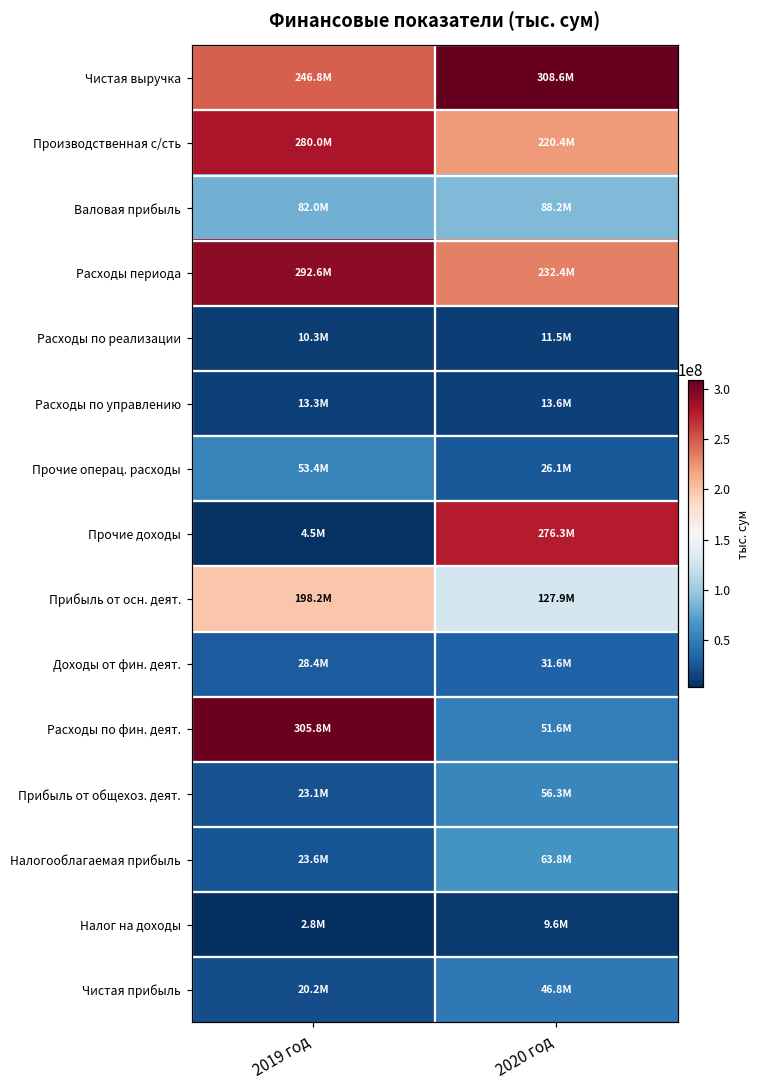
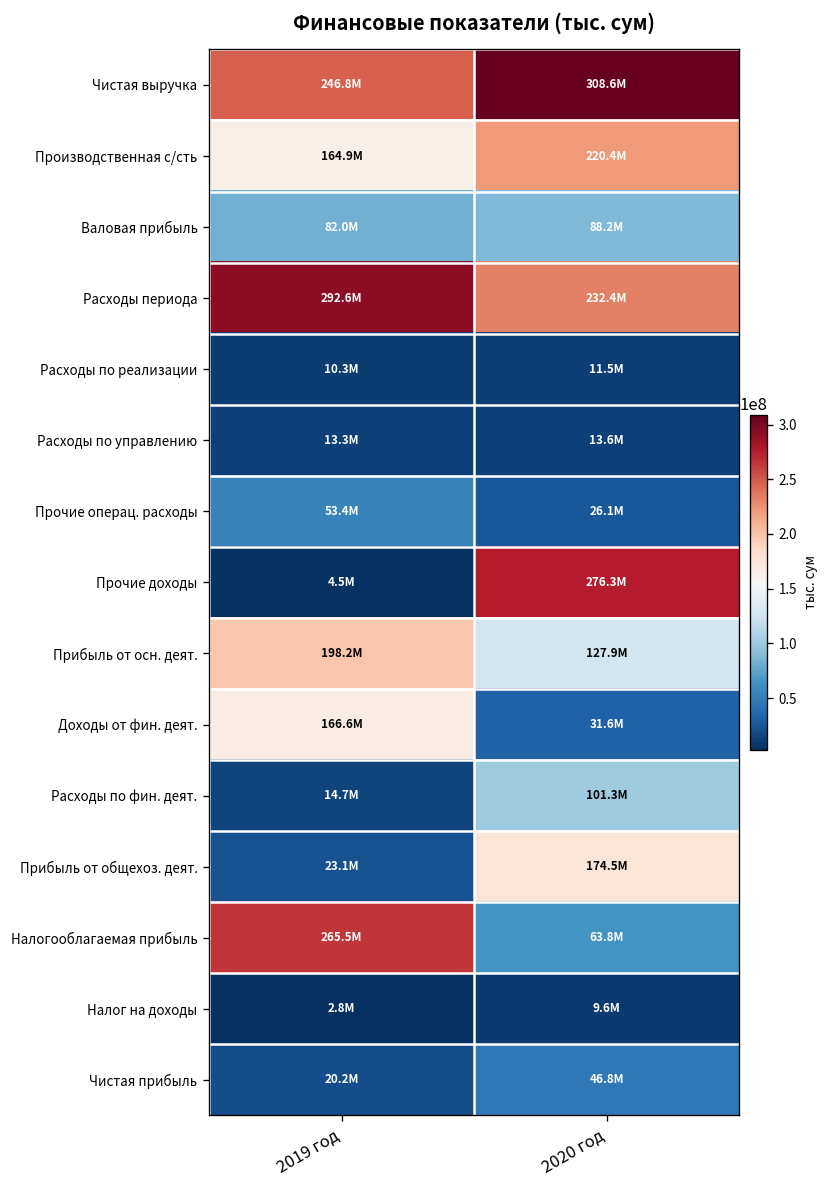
  {
    "Чистая выручка": {
      "2019 год": "246.8M",
      "2020 год": "308.6M"
    },
    "Производственная с/сть": {
-     "2019 год": "280.0M",
+     "2019 год": "164.9M",
      "2020 год": "220.4M"
    },
    "Валовая прибыль": {
      "2019 год": "82.0M",
      "2020 год": "88.2M"
    },
    "Расходы периода": {
      "2019 год": "292.6M",
      "2020 год": "232.4M"
    },
    "Расходы по реализации": {
      "2019 год": "10.3M",
      "2020 год": "11.5M"
    },
    "Расходы по управлению": {
      "2019 год": "13.3M",
      "2020 год": "13.6M"
    },
    "Прочие операц. расходы": {
      "2019 год": "53.4M",
      "2020 год": "26.1M"
    },
    "Прочие доходы": {
      "2019 год": "4.5M",
      "2020 год": "276.3M"
    },
    "Прибыль от осн. деят.": {
      "2019 год": "198.2M",
      "2020 год": "127.9M"
    },
    "Доходы от фин. деят.": {
-     "2019 год": "28.4M",
+     "2019 год": "166.6M",
      "2020 год": "31.6M"
    },
    "Расходы по фин. деят.": {
-     "2019 год": "305.8M",
-     "2020 год": "51.6M"
+     "2019 год": "14.7M",
+     "2020 год": "101.3M"
    },
    "Прибыль от общехоз. деят.": {
      "2019 год": "23.1M",
-     "2020 год": "56.3M"
+     "2020 год": "174.5M"
    },
    "Налогооблагаемая прибыль": {
-     "2019 год": "23.6M",
+     "2019 год": "265.5M",
      "2020 год": "63.8M"
    },
    "Налог на доходы": {
      "2019 год": "2.8M",
      "2020 год": "9.6M"
    },
    "Чистая прибыль": {
      "2019 год": "20.2M",
      "2020 год": "46.8M"
    }
  }
